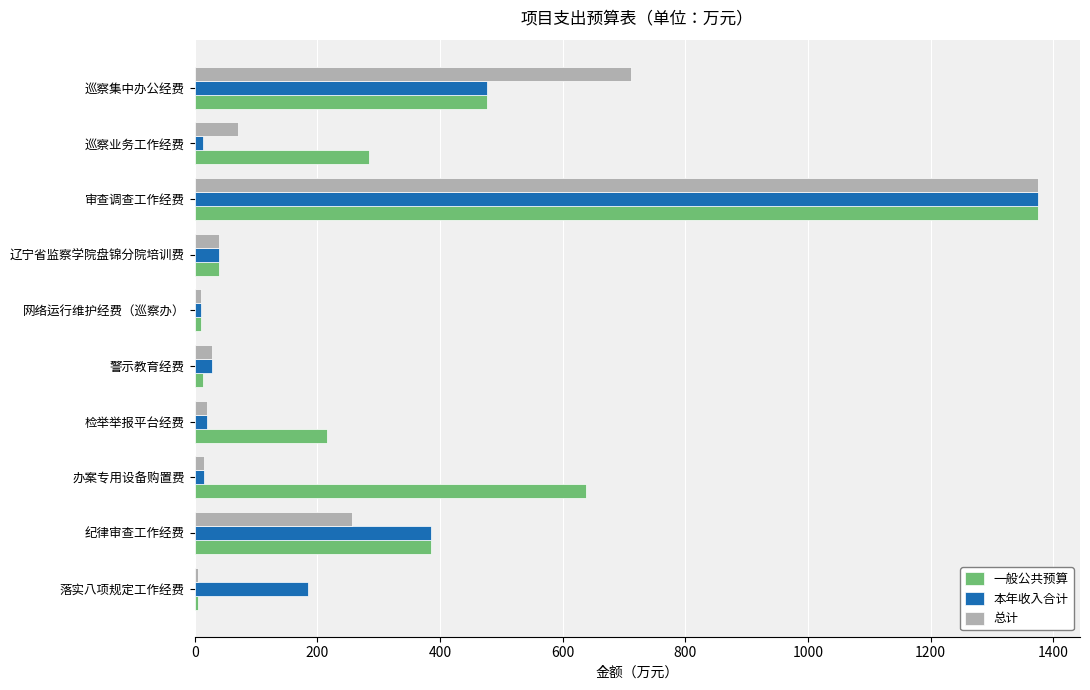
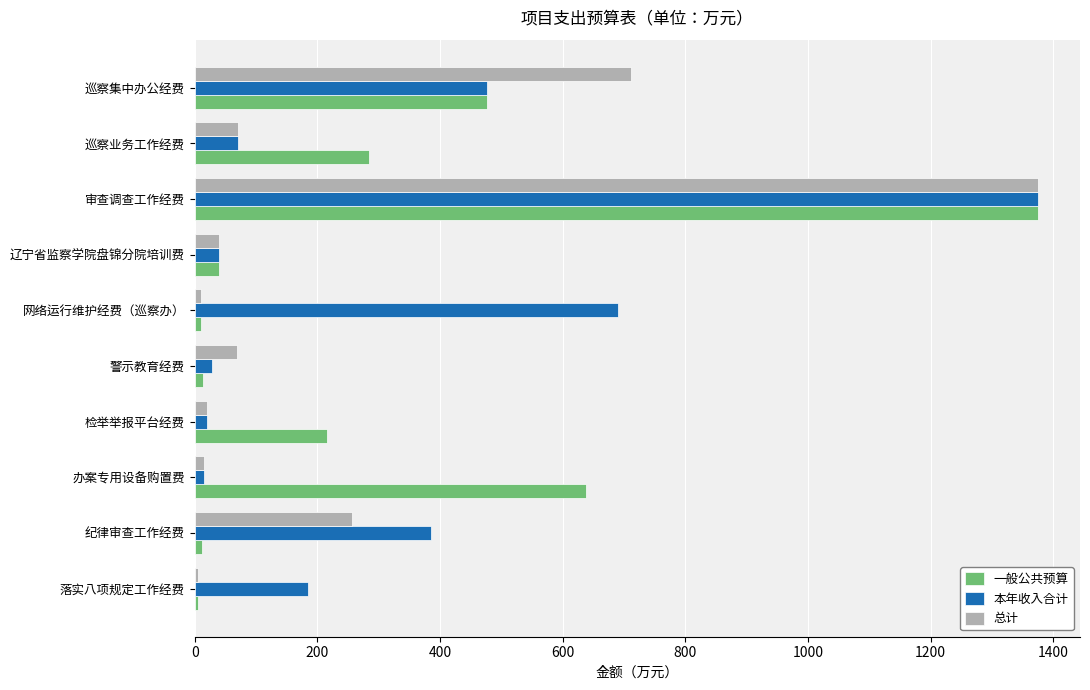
  {
    "一般公共预算": {
      "巡察集中办公经费": 480,
      "巡察业务工作经费": 290,
      "审查调查工作经费": 1380,
      "辽宁省监察学院盘锦分院培训费": 40,
      "网络运行维护经费（巡察办）": 10,
      "警示教育经费": 10,
      "检举举报平台经费": 220,
      "办案专用设备购置费": 640,
-     "纪律审查工作经费": 390,
+     "纪律审查工作经费": 10,
      "落实八项规定工作经费": 10
    },
    "本年收入合计": {
      "巡察集中办公经费": 480,
-     "巡察业务工作经费": 10,
+     "巡察业务工作经费": 70,
      "审查调查工作经费": 1380,
      "辽宁省监察学院盘锦分院培训费": 40,
-     "网络运行维护经费（巡察办）": 10,
+     "网络运行维护经费（巡察办）": 690,
      "警示教育经费": 30,
      "检举举报平台经费": 20,
      "办案专用设备购置费": 20,
      "纪律审查工作经费": 390,
      "落实八项规定工作经费": 180
    },
    "总计": {
      "巡察集中办公经费": 710,
      "巡察业务工作经费": 70,
      "审查调查工作经费": 1380,
      "辽宁省监察学院盘锦分院培训费": 40,
      "网络运行维护经费（巡察办）": 10,
-     "警示教育经费": 30,
+     "警示教育经费": 70,
      "检举举报平台经费": 20,
      "办案专用设备购置费": 20,
      "纪律审查工作经费": 260,
      "落实八项规定工作经费": 10
    }
  }
